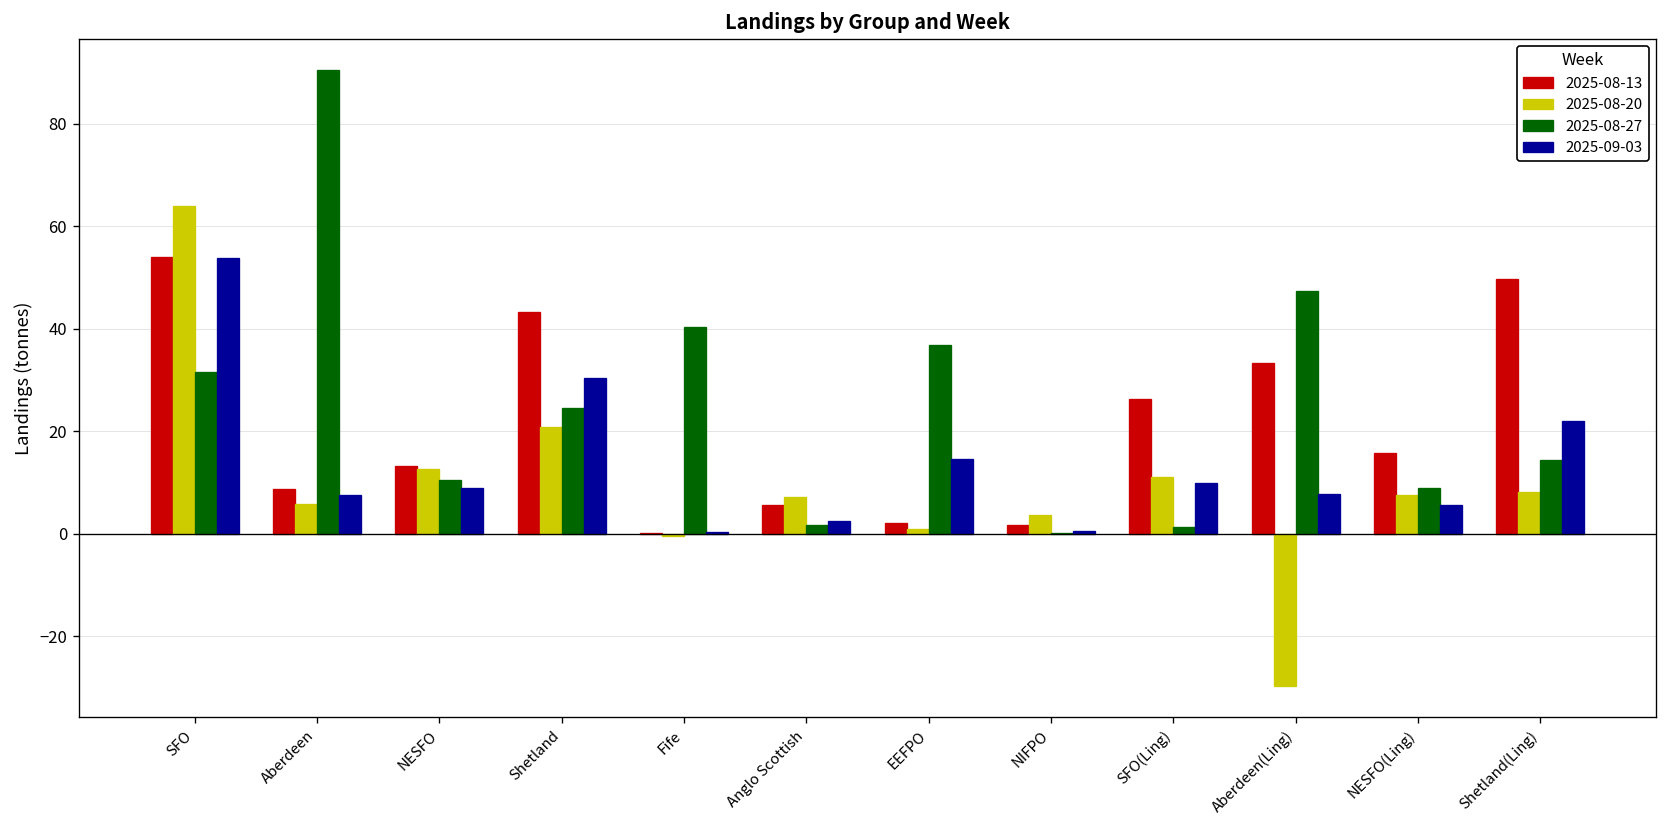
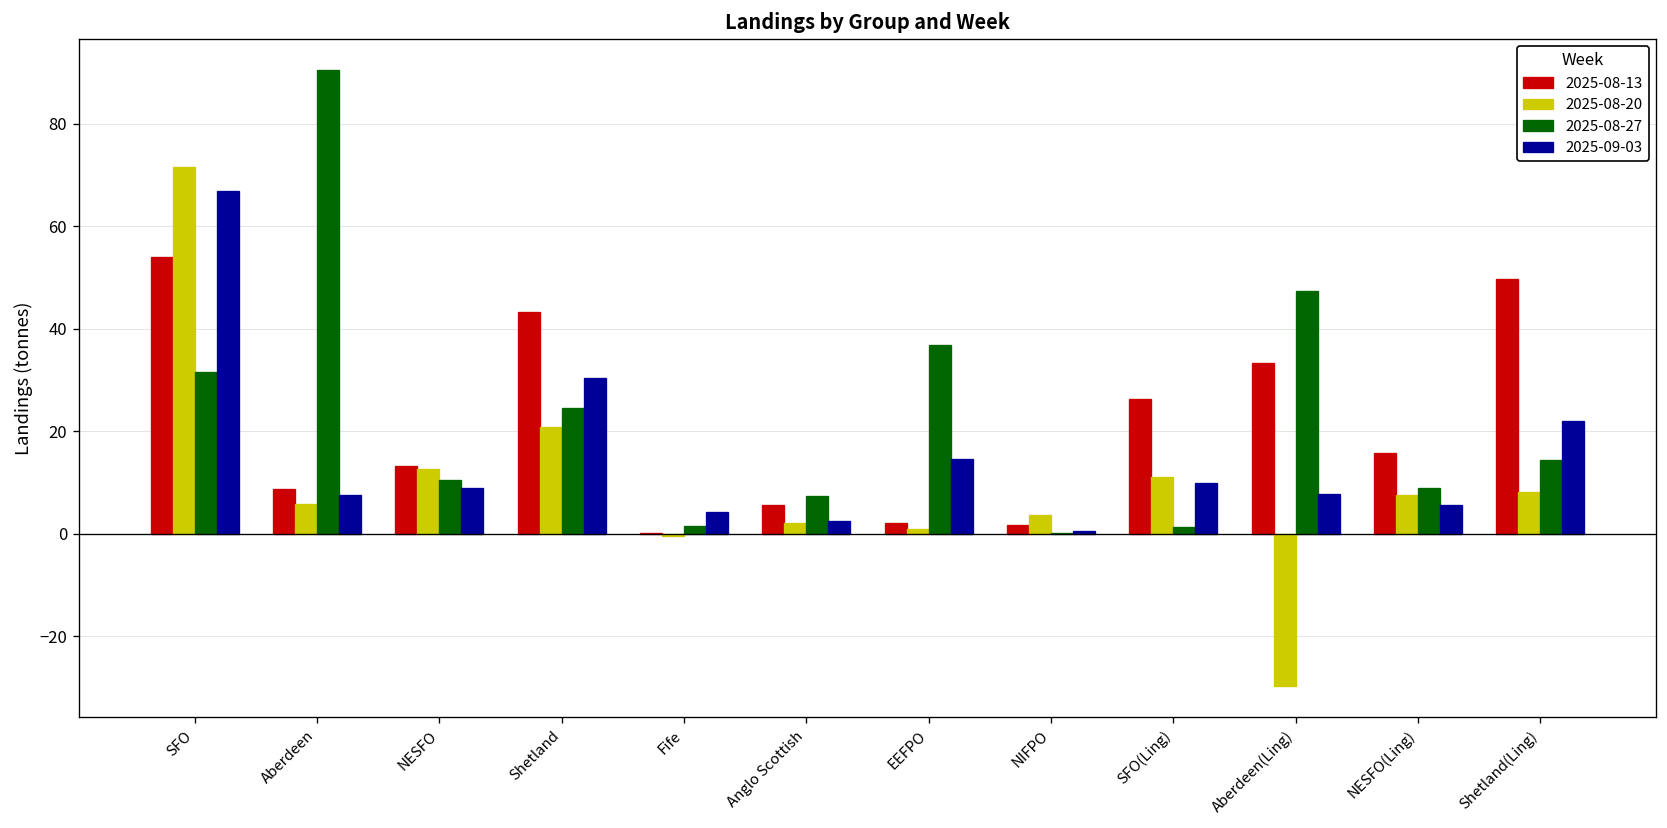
  {
    "2025-08-13": {
      "SFO": 54,
      "Aberdeen": 9,
      "NESFO": 13,
      "Shetland": 43,
      "Anglo Scottish": 6,
      "EEFPO": 2,
      "NIFPO": 2,
      "SFO(Ling)": 26,
      "Aberdeen(Ling)": 33,
      "NESFO(Ling)": 16,
      "Shetland(Ling)": 50
    },
    "2025-08-20": {
-     "SFO": 64,
+     "SFO": 71,
      "Aberdeen": 6,
      "NESFO": 13,
      "Shetland": 21,
-     "Anglo Scottish": 7,
+     "Anglo Scottish": 2,
      "EEFPO": 1,
      "NIFPO": 4,
      "SFO(Ling)": 11,
      "Aberdeen(Ling)": -30,
      "NESFO(Ling)": 8,
      "Shetland(Ling)": 8
    },
    "2025-08-27": {
      "SFO": 32,
      "Aberdeen": 91,
      "NESFO": 11,
      "Shetland": 24,
-     "Fife": 40,
-     "Anglo Scottish": 2,
+     "Fife": 2,
+     "Anglo Scottish": 7,
      "EEFPO": 37,
      "SFO(Ling)": 1,
      "Aberdeen(Ling)": 47,
      "NESFO(Ling)": 9,
      "Shetland(Ling)": 14
    },
    "2025-09-03": {
-     "SFO": 54,
+     "SFO": 67,
      "Aberdeen": 8,
      "NESFO": 9,
      "Shetland": 30,
-     "Fife": 0,
+     "Fife": 4,
      "Anglo Scottish": 2,
      "EEFPO": 15,
      "NIFPO": 1,
      "SFO(Ling)": 10,
      "Aberdeen(Ling)": 8,
      "NESFO(Ling)": 6,
      "Shetland(Ling)": 22
    }
  }
